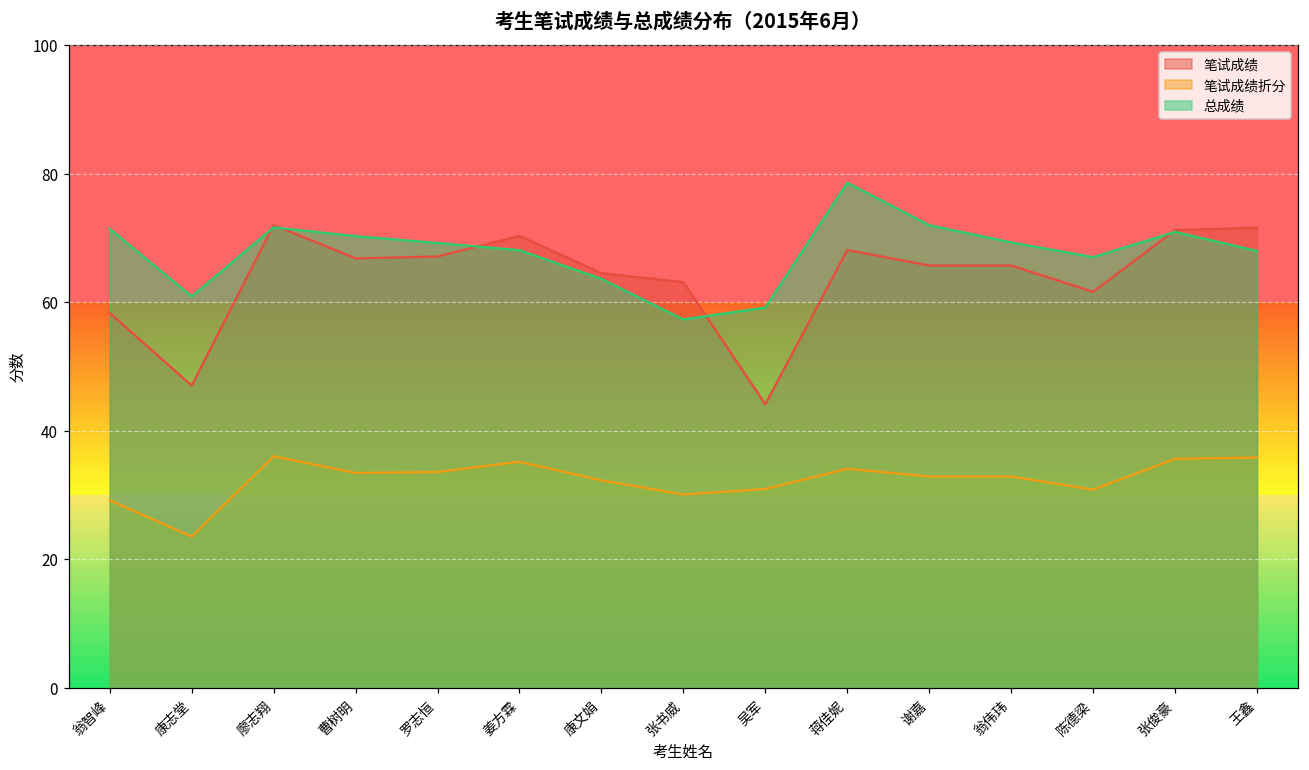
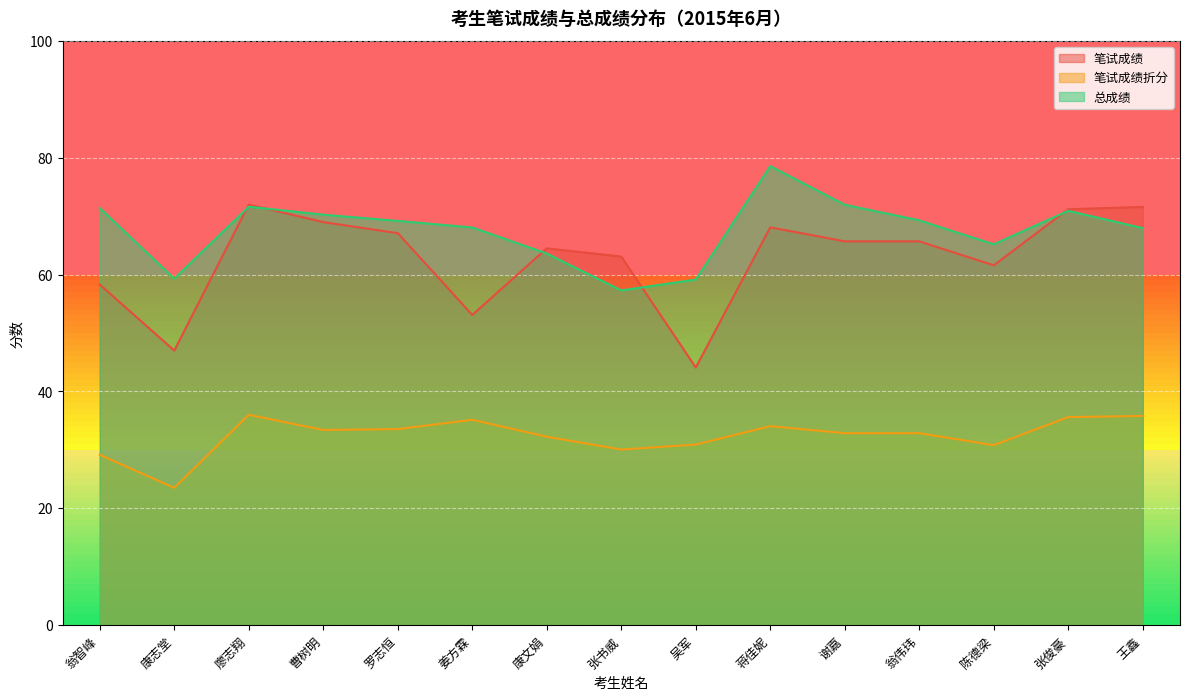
  {
    "笔试成绩": {
      "翁智峰": 58,
      "康志堂": 47,
-     "曹树明": 67,
+     "曹树明": 69,
      "罗志恒": 67,
-     "姜方霖": 70,
+     "姜方霖": 53,
      "康文娟": 65,
      "张书威": 63,
      "吴军": 44,
      "蒋佳妮": 68,
      "谢嘉": 66,
      "翁伟玮": 66,
      "陈德梁": 62,
      "王鑫": 72
    },
    "笔试成绩折分": {
      "翁智峰": 29,
      "康志堂": 24,
      "廖志翔": 36,
      "曹树明": 33,
      "罗志恒": 34,
      "姜方霖": 35,
      "康文娟": 32,
      "张书威": 30,
      "吴军": 31,
      "蒋佳妮": 34,
      "谢嘉": 33,
      "翁伟玮": 33,
      "陈德梁": 31,
      "张俊豪": 36,
      "王鑫": 36
    },
    "总成绩": {
      "翁智峰": 71,
-     "康志堂": 61,
+     "康志堂": 59,
      "曹树明": 70,
      "罗志恒": 69,
      "姜方霖": 68,
      "康文娟": 64,
      "张书威": 57,
      "吴军": 59,
      "蒋佳妮": 79,
      "谢嘉": 72,
      "翁伟玮": 69,
-     "陈德梁": 67,
+     "陈德梁": 65,
      "王鑫": 68
    }
  }
